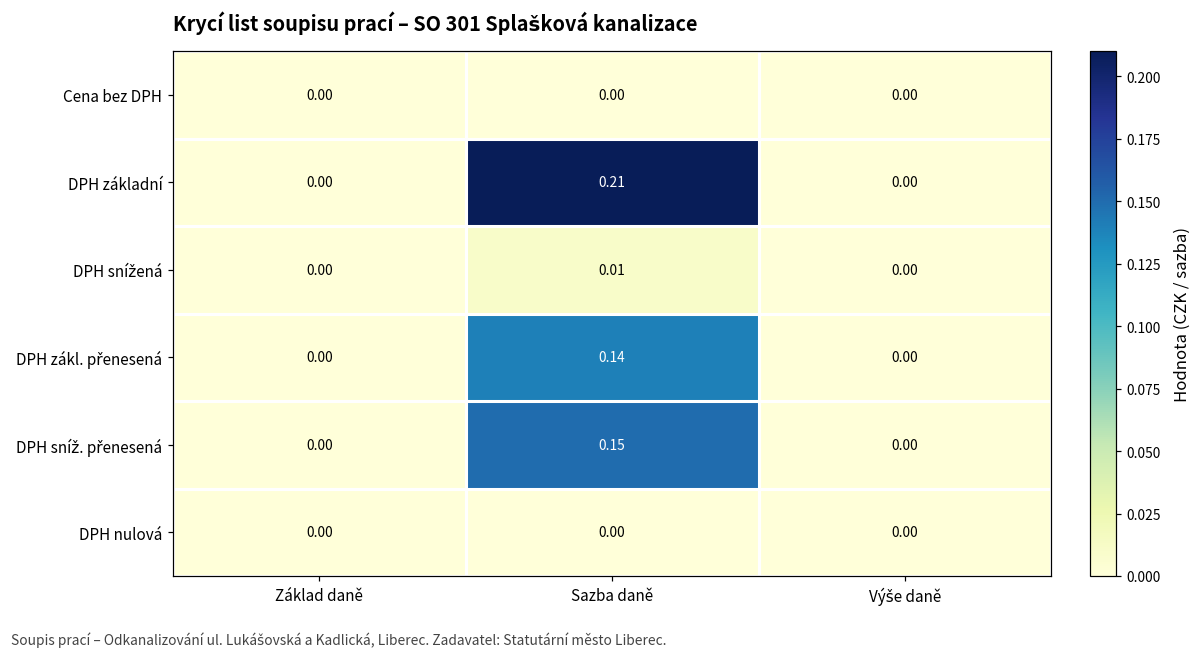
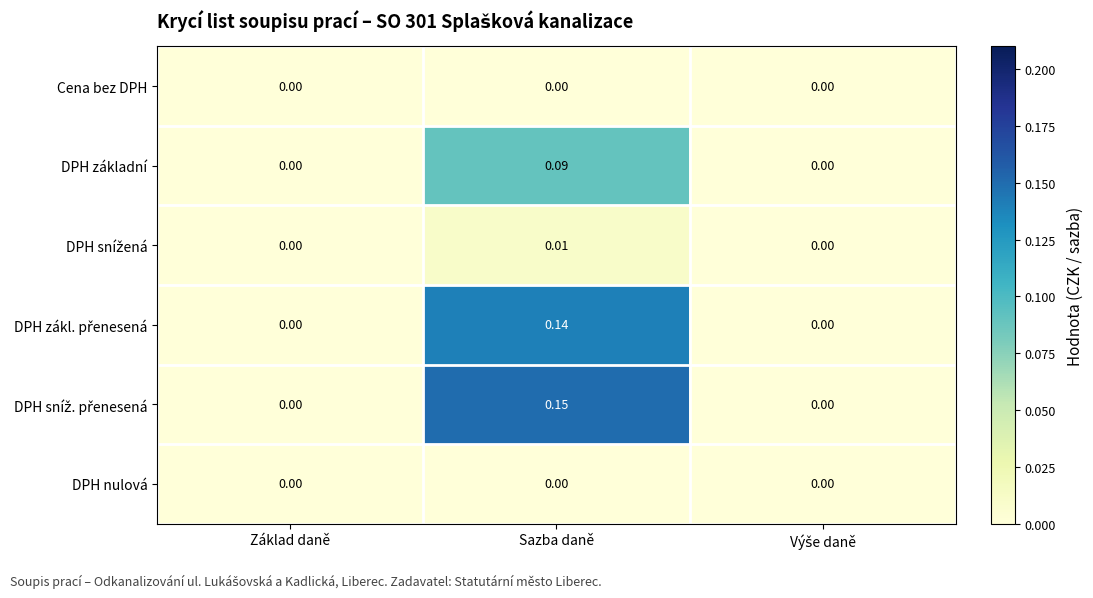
  {
    "Cena bez DPH": {
      "Základ daně": 0.00,
      "Sazba daně": 0.00,
      "Výše daně": 0.00
    },
    "DPH základní": {
      "Základ daně": 0.00,
-     "Sazba daně": 0.21,
+     "Sazba daně": 0.09,
      "Výše daně": 0.00
    },
    "DPH snížená": {
      "Základ daně": 0.00,
      "Sazba daně": 0.01,
      "Výše daně": 0.00
    },
    "DPH zákl. přenesená": {
      "Základ daně": 0.00,
      "Sazba daně": 0.14,
      "Výše daně": 0.00
    },
    "DPH sníž. přenesená": {
      "Základ daně": 0.00,
      "Sazba daně": 0.15,
      "Výše daně": 0.00
    },
    "DPH nulová": {
      "Základ daně": 0.00,
      "Sazba daně": 0.00,
      "Výše daně": 0.00
    }
  }
